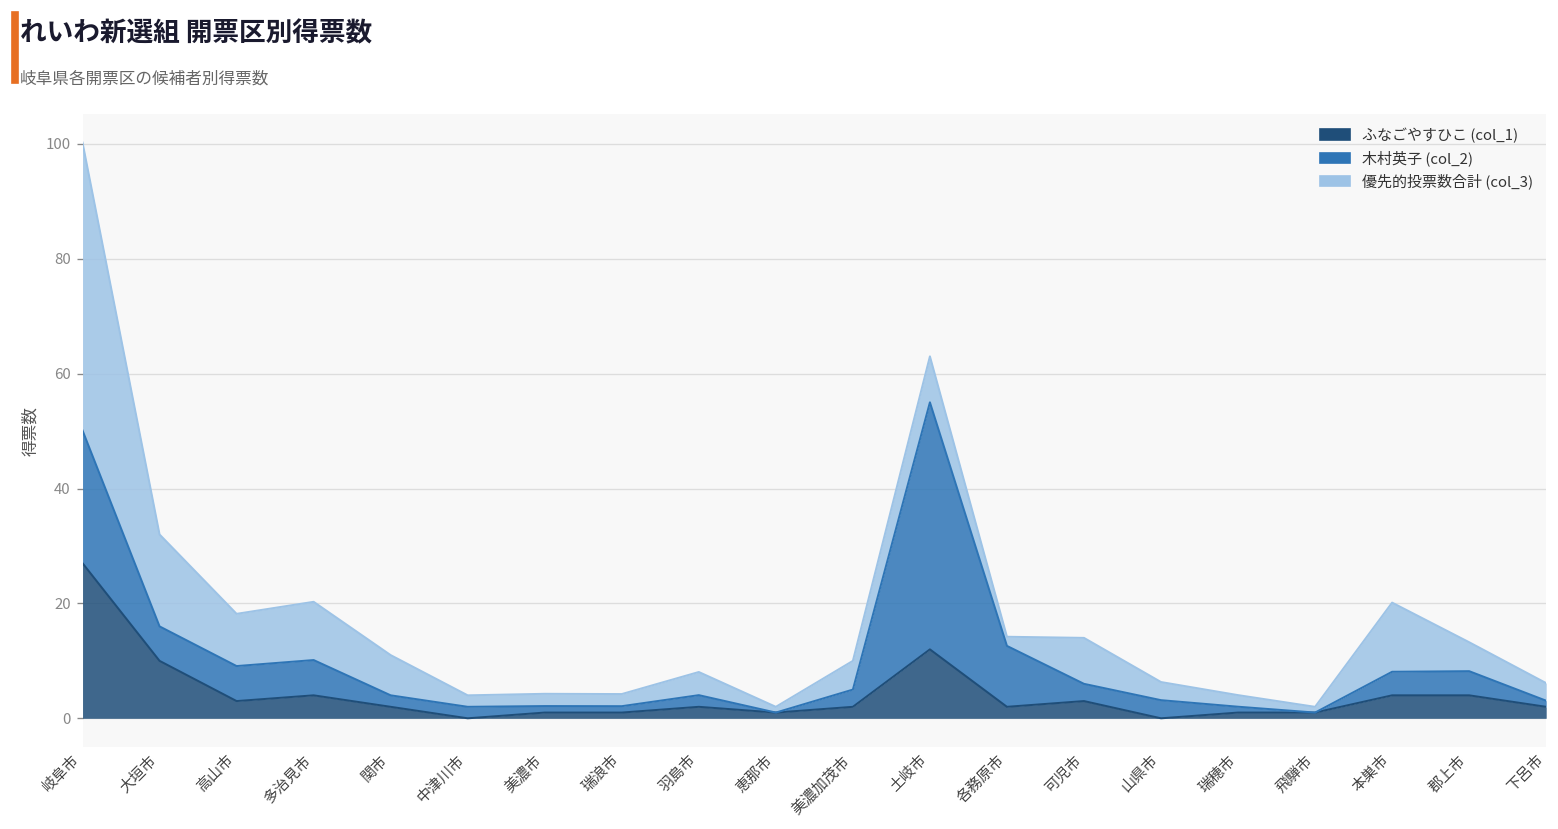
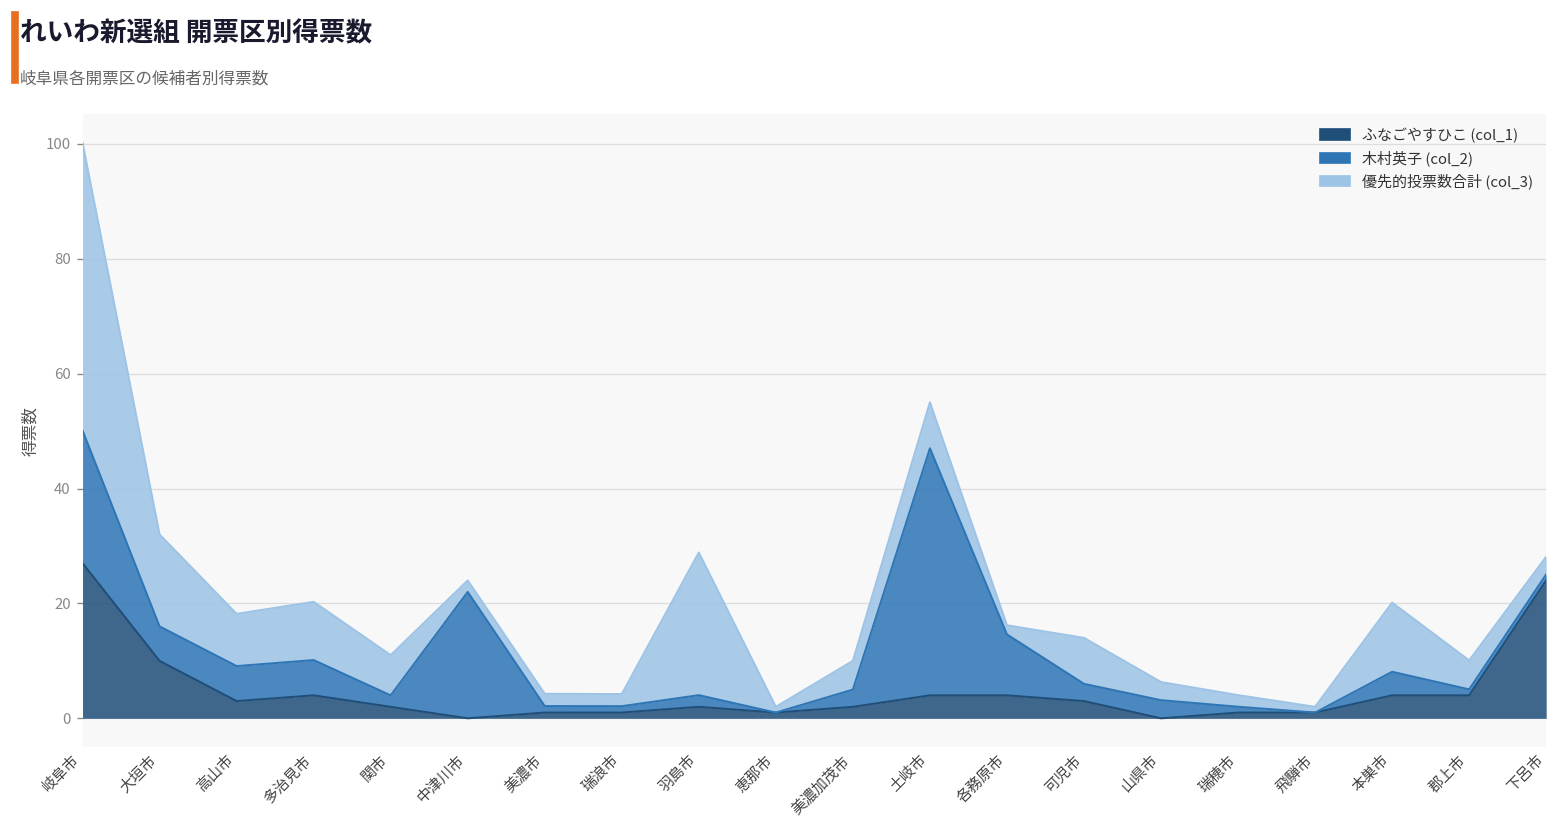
  {
    "ふなごやすひこ (col_1)": {
      "岐阜市": 27,
      "大垣市": 10,
      "高山市": 3,
      "多治見市": 4,
      "関市": 2,
      "中津川市": 0,
      "美濃市": 1,
      "瑞浪市": 1,
      "羽島市": 2,
      "美濃加茂市": 2,
-     "土岐市": 12,
-     "各務原市": 2,
+     "土岐市": 4,
+     "各務原市": 4,
      "可児市": 3,
      "山県市": 0,
      "瑞穂市": 1,
      "本巣市": 4,
      "郡上市": 4,
-     "下呂市": 2
+     "下呂市": 24
    },
    "木村英子 (col_2)": {
      "岐阜市": 23,
      "大垣市": 6,
      "高山市": 6,
      "多治見市": 6,
      "関市": 2,
-     "中津川市": 2,
+     "中津川市": 22,
      "美濃市": 1,
      "瑞浪市": 1,
      "羽島市": 2,
      "美濃加茂市": 3,
      "土岐市": 43,
      "各務原市": 11,
      "可児市": 3,
      "山県市": 3,
      "瑞穂市": 1,
      "本巣市": 4,
-     "郡上市": 4,
+     "郡上市": 1,
      "下呂市": 1
    },
    "優先的投票数合計 (col_3)": {
      "岐阜市": 50,
      "大垣市": 16,
      "高山市": 9,
      "多治見市": 10,
      "関市": 7,
      "中津川市": 2,
      "美濃市": 2,
      "瑞浪市": 2,
-     "羽島市": 4,
+     "羽島市": 25,
      "恵那市": 1,
      "美濃加茂市": 5,
      "土岐市": 8,
      "各務原市": 2,
      "可児市": 8,
      "山県市": 3,
      "瑞穂市": 2,
      "飛騨市": 1,
      "本巣市": 12,
      "郡上市": 5,
      "下呂市": 3
    }
  }
